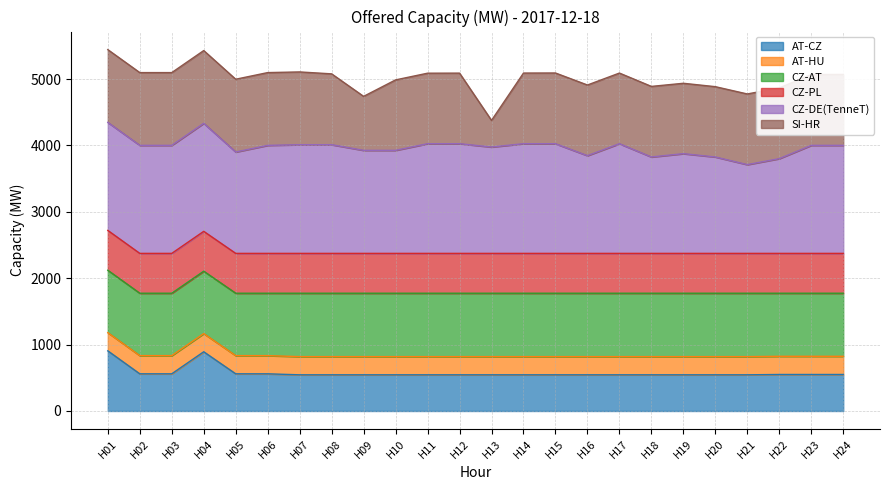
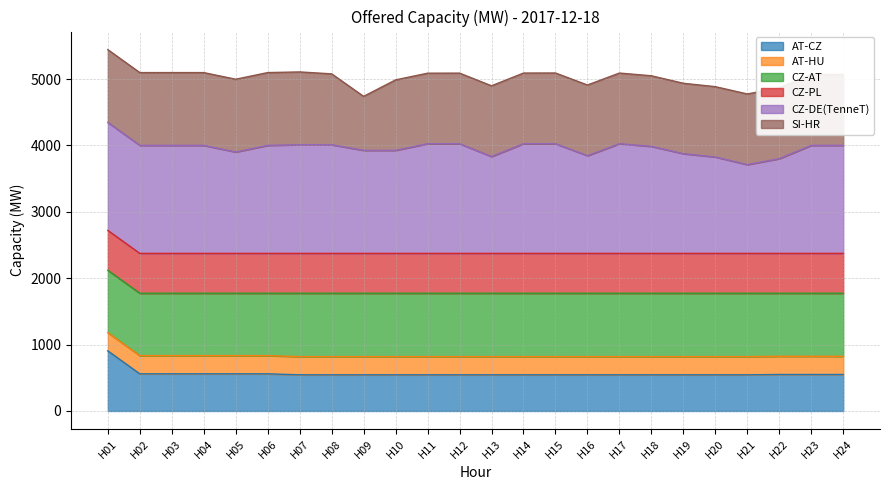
  {
    "AT-CZ": {
      "H01": 900,
      "H02": 600,
      "H03": 600,
-     "H04": 900,
+     "H04": 600,
      "H05": 600,
      "H06": 600,
      "H07": 500,
      "H08": 500,
      "H09": 500,
      "H10": 500,
      "H11": 500,
      "H12": 500,
      "H13": 500,
      "H14": 500,
      "H15": 500,
      "H16": 500,
      "H17": 500,
      "H18": 500,
      "H19": 500,
      "H20": 500,
      "H21": 500,
      "H22": 600,
      "H23": 600,
      "H24": 600
    },
    "AT-HU": {
      "H04": 300
    },
    "CZ-AT": {
      "H04": 900
    },
    "CZ-PL": {
      "H04": 600
    },
    "CZ-DE(TenneT)": {
      "H04": 1600,
-     "H13": 4000,
-     "H18": 3800
+     "H13": 3800,
+     "H18": 4000
    },
    "SI-HR": {
      "H04": 1100,
-     "H13": 400,
+     "H13": 1100,
      "H18": 1100
    }
  }
